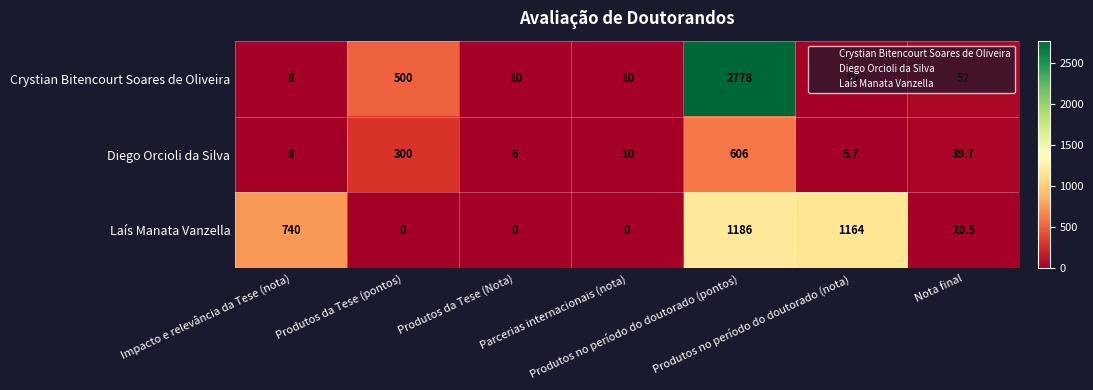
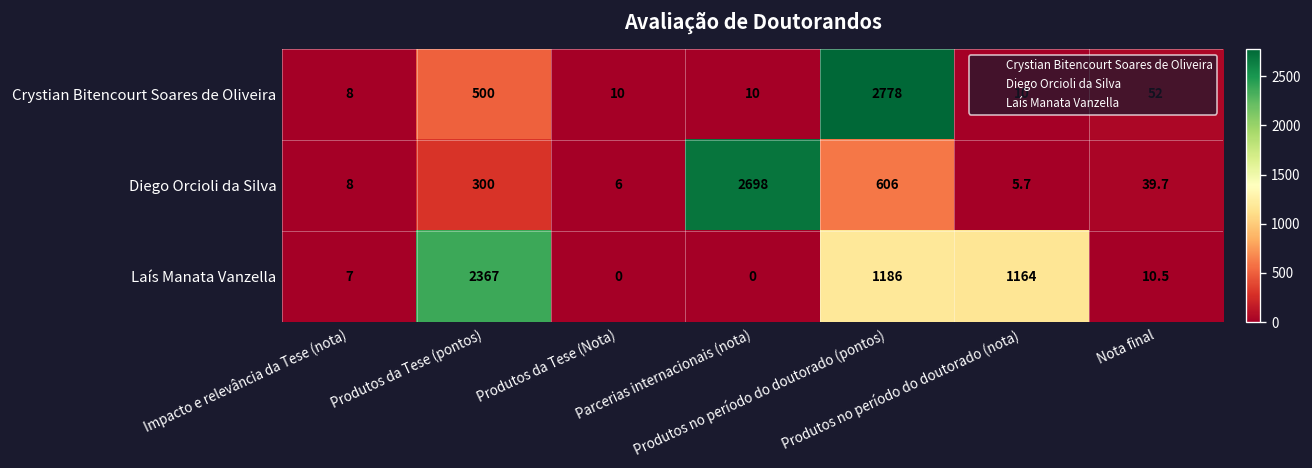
  {
    "Crystian Bitencourt Soares de Oliveira": {
      "Impacto e relevância da Tese (nota)": 8,
      "Produtos da Tese (pontos)": 500,
      "Produtos da Tese (Nota)": 10,
      "Parcerias internacionais (nota)": 10,
      "Produtos no período do doutorado (pontos)": 2778
    },
    "Diego Orcioli da Silva": {
      "Impacto e relevância da Tese (nota)": 8,
      "Produtos da Tese (pontos)": 300,
      "Produtos da Tese (Nota)": 6,
-     "Parcerias internacionais (nota)": 10,
+     "Parcerias internacionais (nota)": 2698,
      "Produtos no período do doutorado (pontos)": 606,
      "Produtos no período do doutorado (nota)": 5.7,
      "Nota final": 39.7
    },
    "Laís Manata Vanzella": {
-     "Impacto e relevância da Tese (nota)": 740,
-     "Produtos da Tese (pontos)": 0,
+     "Impacto e relevância da Tese (nota)": 7,
+     "Produtos da Tese (pontos)": 2367,
      "Produtos da Tese (Nota)": 0,
      "Parcerias internacionais (nota)": 0,
      "Produtos no período do doutorado (pontos)": 1186,
      "Produtos no período do doutorado (nota)": 1164,
      "Nota final": 10.5
    }
  }
